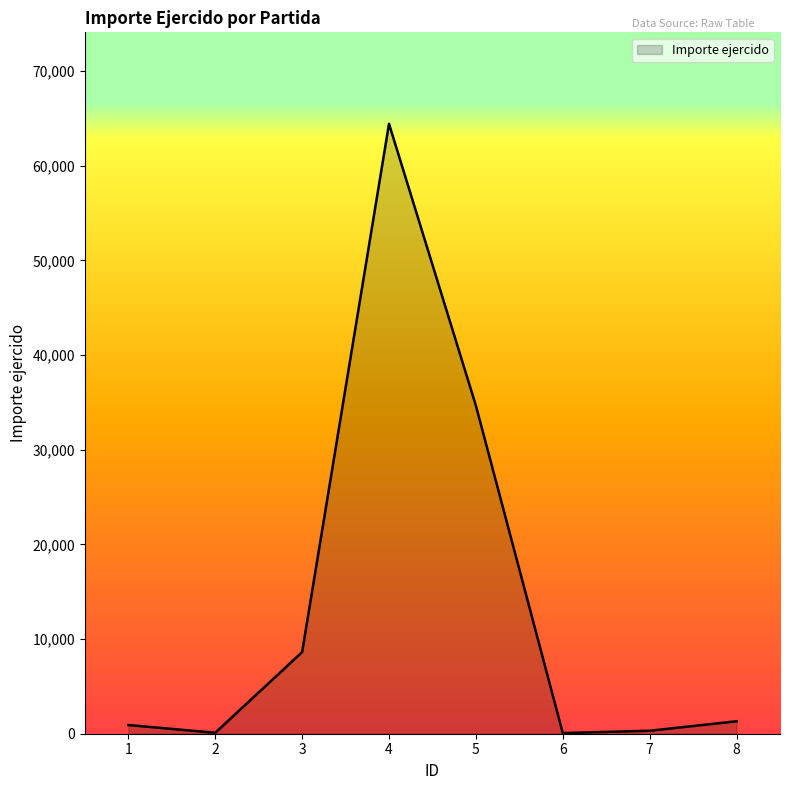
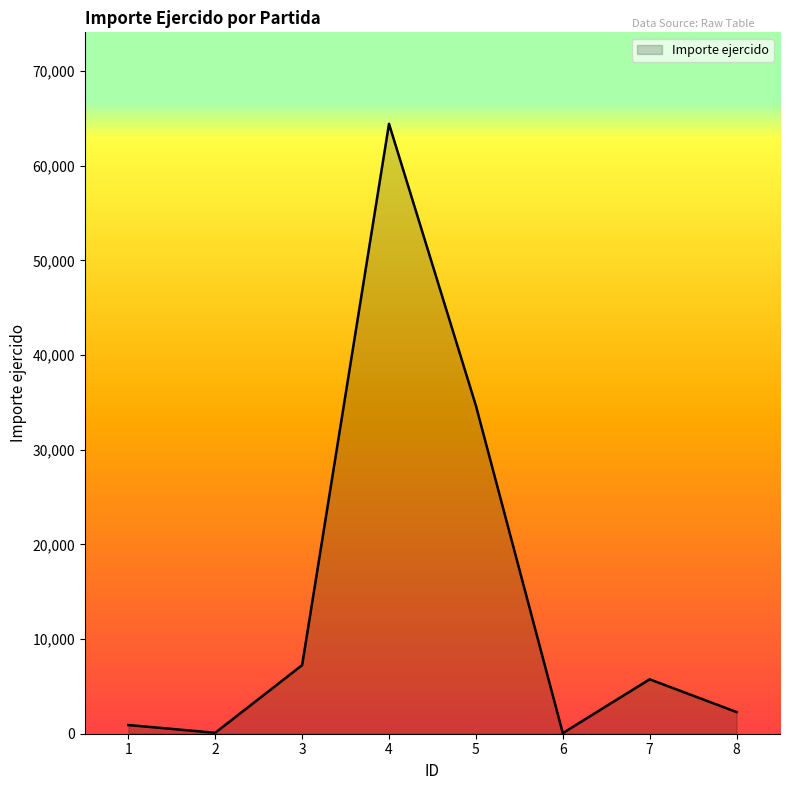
  {
    "1": "1,000",
    "2": "0",
-   "3": "9,000",
+   "3": "7,000",
    "4": "64,000",
    "5": "35,000",
    "6": "0",
-   "7": "0",
-   "8": "1,000"
+   "7": "6,000",
+   "8": "2,000"
  }
